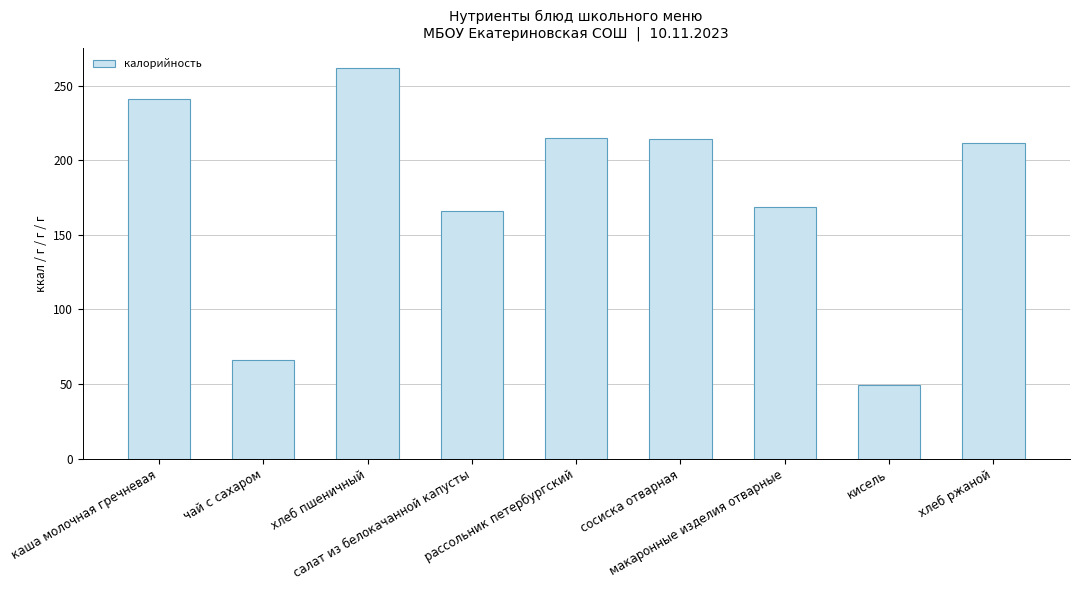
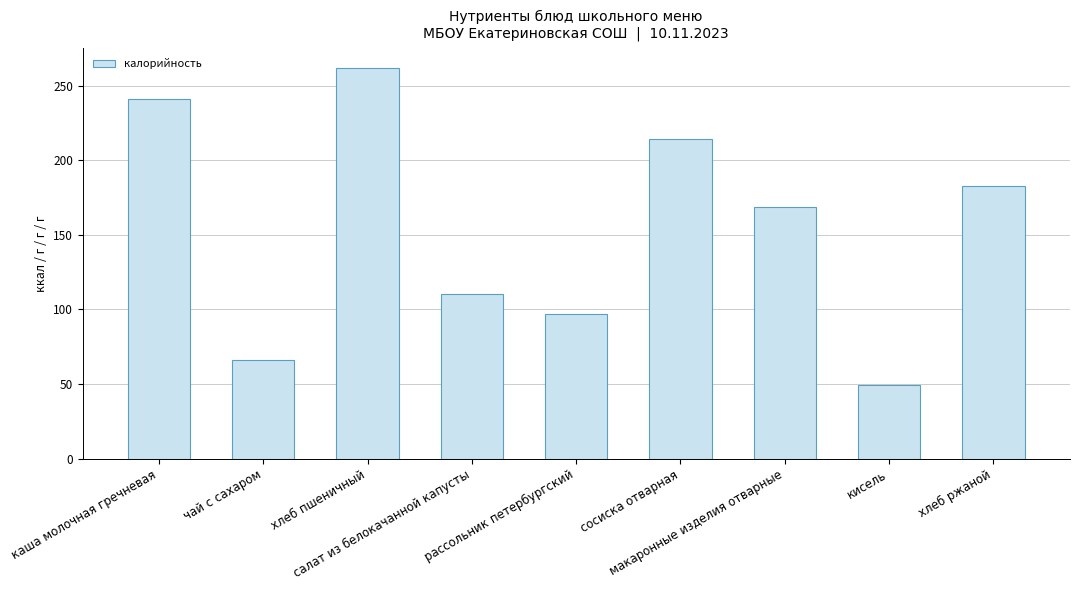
  {
    "каша молочная гречневая": 241,
    "чай с сахаром": 66,
    "хлеб пшеничный": 262,
-   "салат из белокачанной капусты": 166,
-   "рассольник петербургский": 215,
+   "салат из белокачанной капусты": 111,
+   "рассольник петербургский": 97,
    "сосиска отварная": 214,
    "макаронные изделия отварные": 168,
    "кисель": 50,
-   "хлеб ржаной": 211
+   "хлеб ржаной": 183
  }
